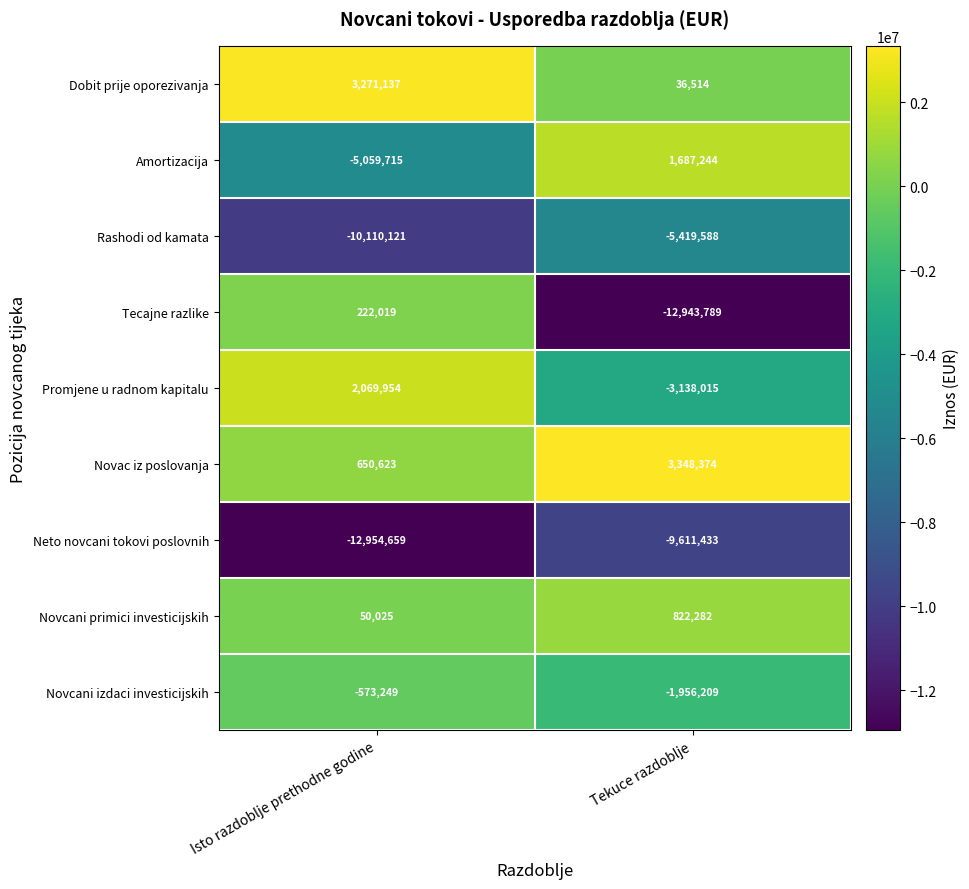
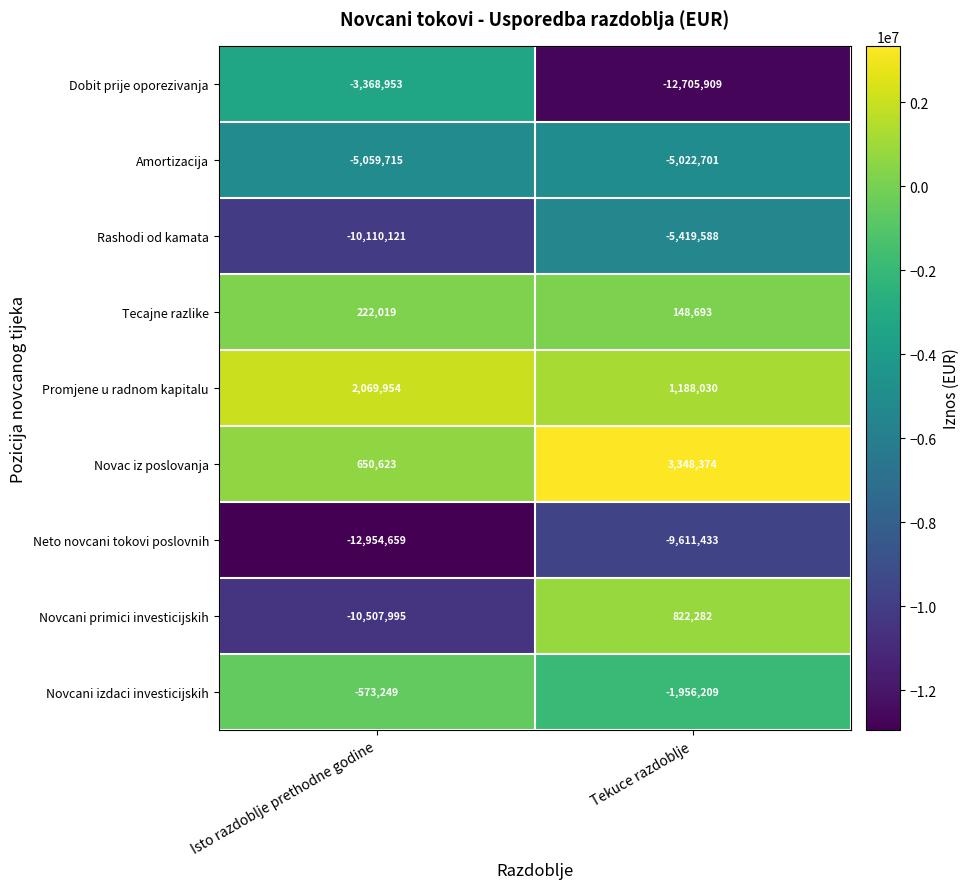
  {
    "Dobit prije oporezivanja": {
-     "Isto razdoblje prethodne godine": "3,271,137",
-     "Tekuce razdoblje": "36,514"
+     "Isto razdoblje prethodne godine": "-3,368,953",
+     "Tekuce razdoblje": "-12,705,909"
    },
    "Amortizacija": {
      "Isto razdoblje prethodne godine": "-5,059,715",
-     "Tekuce razdoblje": "1,687,244"
+     "Tekuce razdoblje": "-5,022,701"
    },
    "Rashodi od kamata": {
      "Isto razdoblje prethodne godine": "-10,110,121",
      "Tekuce razdoblje": "-5,419,588"
    },
    "Tecajne razlike": {
      "Isto razdoblje prethodne godine": "222,019",
-     "Tekuce razdoblje": "-12,943,789"
+     "Tekuce razdoblje": "148,693"
    },
    "Promjene u radnom kapitalu": {
      "Isto razdoblje prethodne godine": "2,069,954",
-     "Tekuce razdoblje": "-3,138,015"
+     "Tekuce razdoblje": "1,188,030"
    },
    "Novac iz poslovanja": {
      "Isto razdoblje prethodne godine": "650,623",
      "Tekuce razdoblje": "3,348,374"
    },
    "Neto novcani tokovi poslovnih": {
      "Isto razdoblje prethodne godine": "-12,954,659",
      "Tekuce razdoblje": "-9,611,433"
    },
    "Novcani primici investicijskih": {
-     "Isto razdoblje prethodne godine": "50,025",
+     "Isto razdoblje prethodne godine": "-10,507,995",
      "Tekuce razdoblje": "822,282"
    },
    "Novcani izdaci investicijskih": {
      "Isto razdoblje prethodne godine": "-573,249",
      "Tekuce razdoblje": "-1,956,209"
    }
  }
